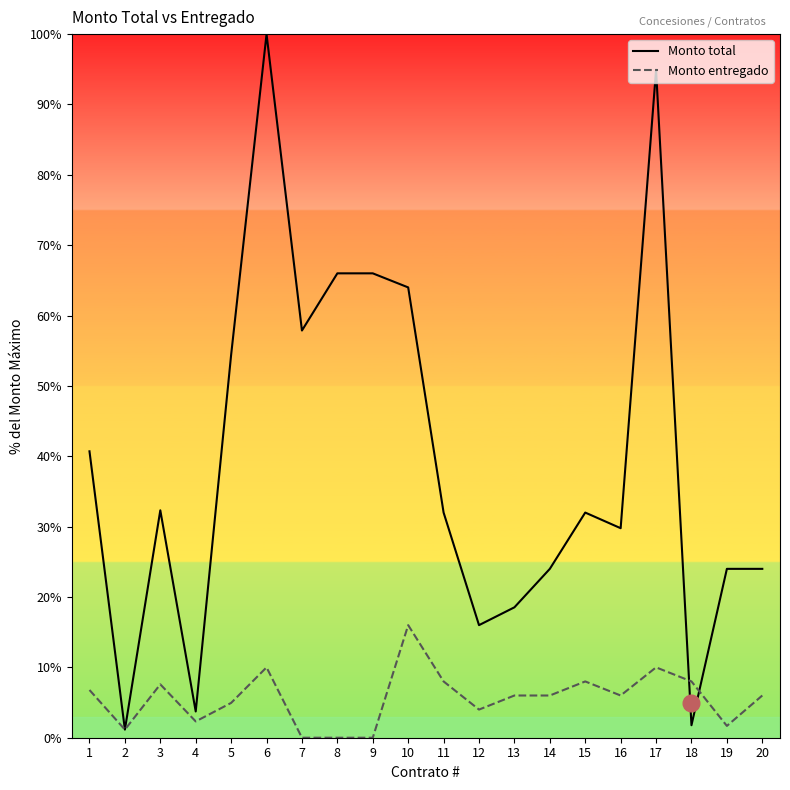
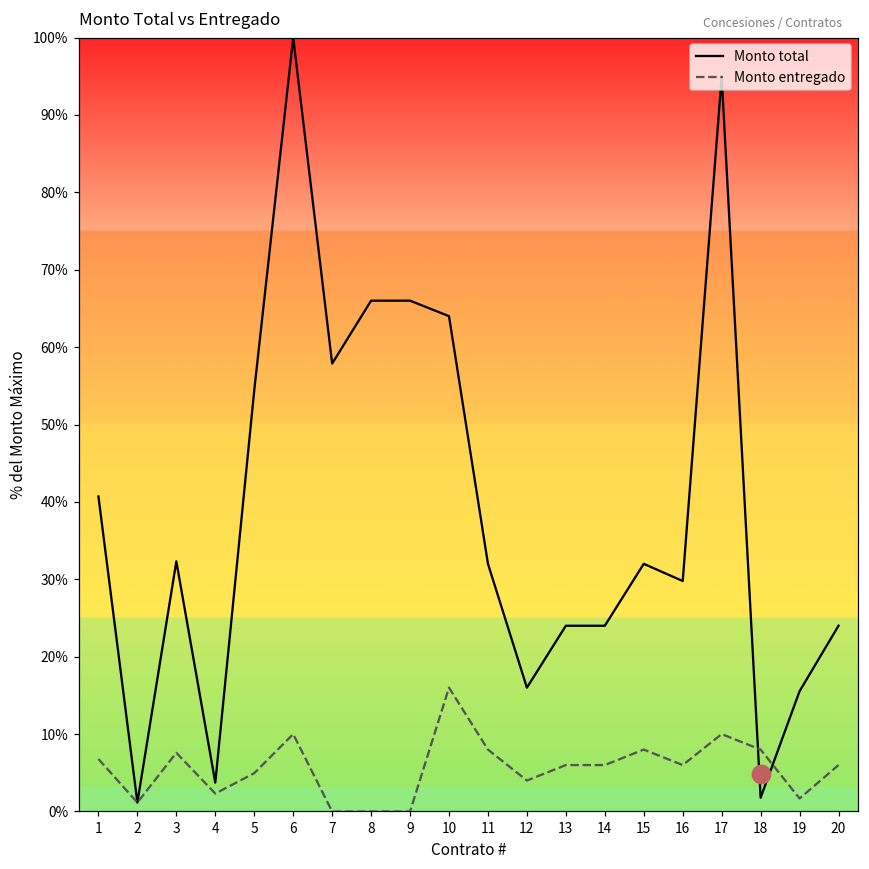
  {
    "Monto total": {
      "1": "41%",
      "3": "32%",
      "4": "4%",
      "5": "54%",
      "6": "100%",
      "7": "58%",
      "8": "66%",
      "9": "66%",
      "10": "64%",
      "11": "32%",
      "12": "16%",
-     "13": "19%",
+     "13": "24%",
      "14": "24%",
      "15": "32%",
      "16": "30%",
-     "19": "24%",
+     "19": "16%",
      "20": "24%"
    },
    "Monto entregado": {
      "1": "7%",
      "3": "8%",
      "5": "5%",
      "6": "10%",
      "10": "16%",
      "11": "8%",
      "12": "4%",
      "13": "6%",
      "14": "6%",
      "15": "8%",
      "16": "6%",
      "17": "10%",
      "18": "8%",
      "20": "6%"
    }
  }
